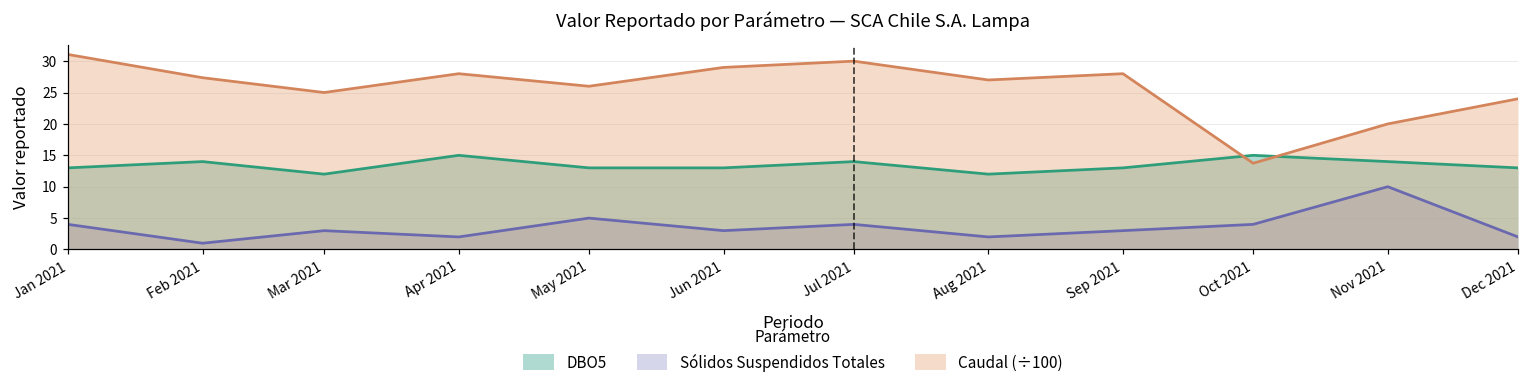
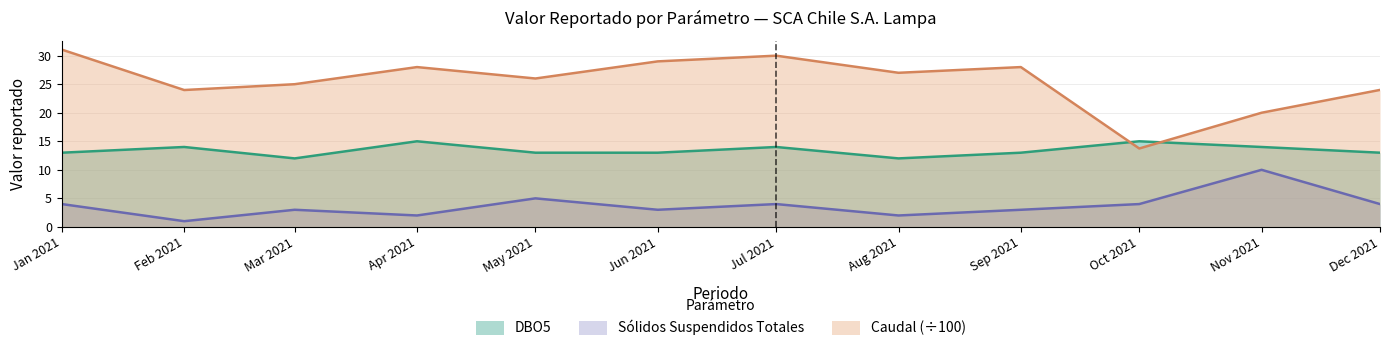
  {
    "DBO5": {
      "Jan 2021": 13,
      "Feb 2021": 14,
      "Mar 2021": 12,
      "Apr 2021": 15,
      "May 2021": 13,
      "Jun 2021": 13,
      "Jul 2021": 14,
      "Aug 2021": 12,
      "Sep 2021": 13,
      "Oct 2021": 15,
      "Nov 2021": 14,
      "Dec 2021": 13
    },
    "Sólidos Suspendidos Totales": {
      "Jan 2021": 4,
      "Feb 2021": 1,
      "Mar 2021": 3,
      "Apr 2021": 2,
      "May 2021": 5,
      "Jun 2021": 3,
      "Jul 2021": 4,
      "Aug 2021": 2,
      "Sep 2021": 3,
      "Oct 2021": 4,
      "Nov 2021": 10,
-     "Dec 2021": 2
+     "Dec 2021": 4
    },
    "Caudal (÷100)": {
      "Jan 2021": 31,
-     "Feb 2021": 27,
+     "Feb 2021": 24,
      "Mar 2021": 25,
      "Apr 2021": 28,
      "May 2021": 26,
      "Jun 2021": 29,
      "Jul 2021": 30,
      "Aug 2021": 27,
      "Sep 2021": 28,
      "Oct 2021": 14,
      "Nov 2021": 20,
      "Dec 2021": 24
    }
  }
